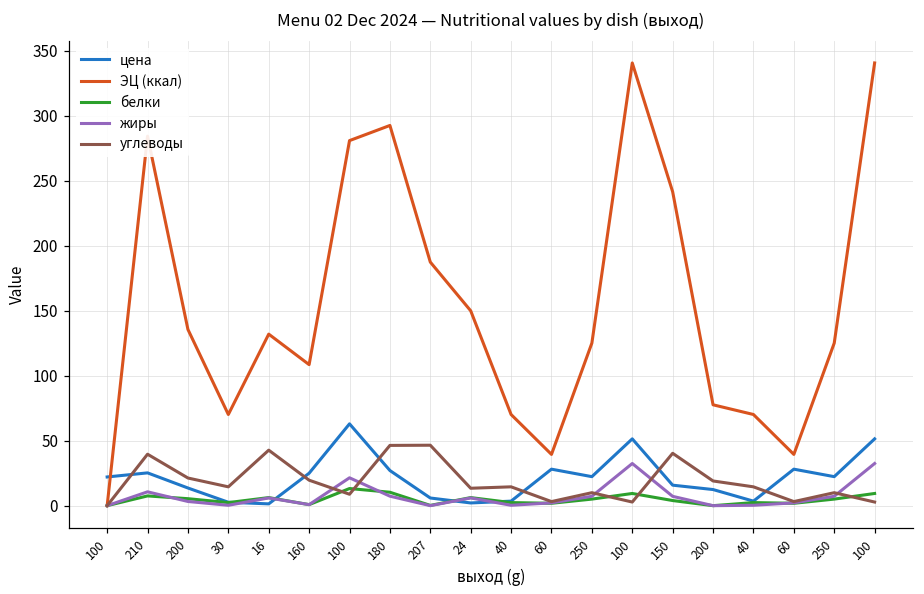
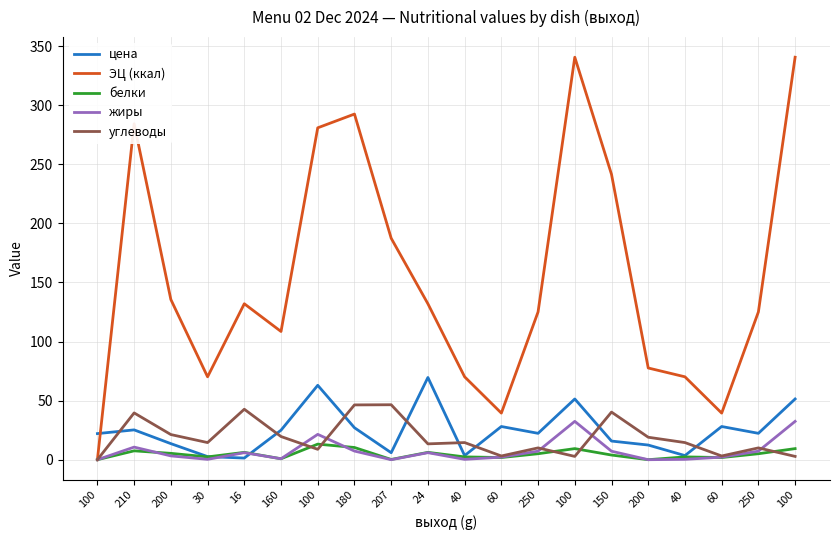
  {
    "цена": {
      "210": 25,
      "16": 1,
      "160": 25,
      "180": 27,
      "207": 6,
-     "24": 2,
+     "24": 70,
      "150": 16
    },
    "ЭЦ (ккал)": {
      "30": 70,
      "16": 132,
      "160": 109,
      "180": 293,
      "207": 187,
-     "24": 150,
+     "24": 132,
      "150": 241
    },
    "белки": {
      "210": 8,
      "180": 10,
      "150": 4
    },
    "жиры": {
      "210": 11,
      "180": 7,
      "150": 7
    },
    "углеводы": {
      "210": 40,
      "30": 14,
      "16": 43,
      "160": 20,
      "180": 46,
      "207": 47,
      "24": 13,
      "150": 40
    }
  }
